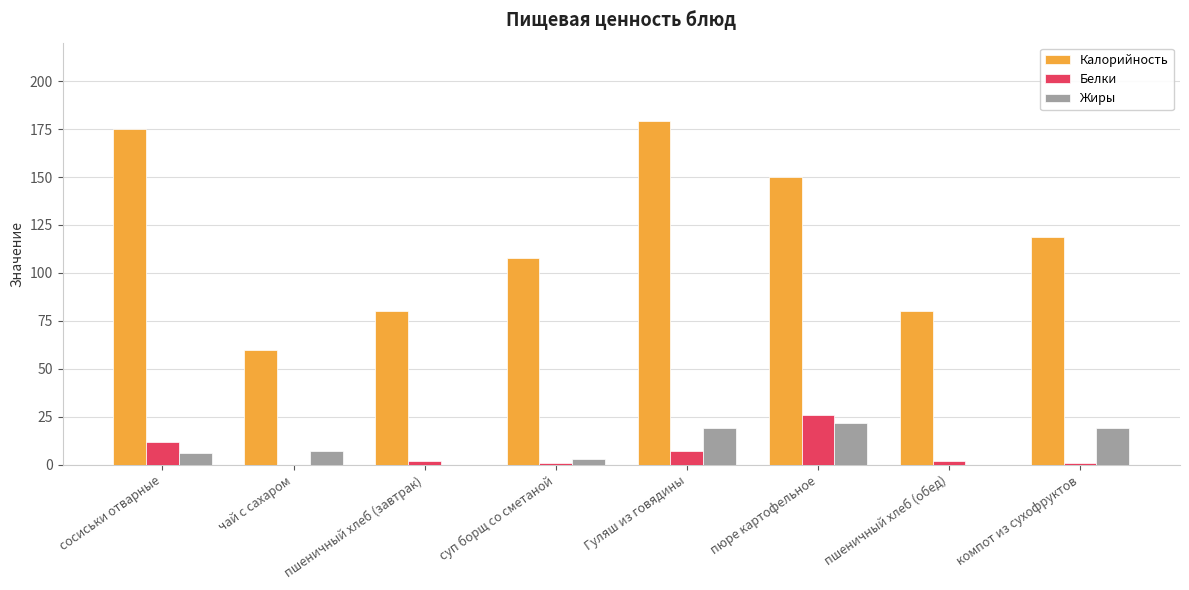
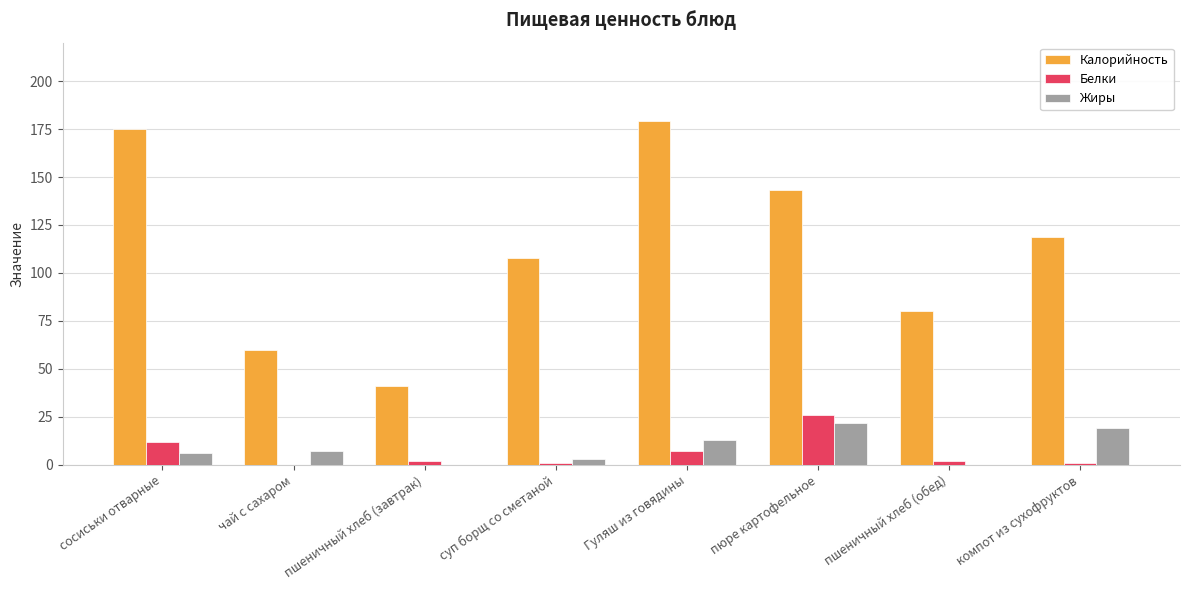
  {
    "Калорийность": {
      "сосиськи отварные": 175,
      "чай с сахаром": 60,
-     "пшеничный хлеб (завтрак)": 80,
+     "пшеничный хлеб (завтрак)": 41,
      "суп борщ со сметаной": 108,
      "Гуляш из говядины": 179,
-     "пюре картофельное": 150,
+     "пюре картофельное": 143,
      "пшеничный хлеб (обед)": 80,
      "компот из сухофруктов": 119
    },
    "Белки": {
      "сосиськи отварные": 12,
      "чай с сахаром": 0,
      "пшеничный хлеб (завтрак)": 2,
      "Гуляш из говядины": 7,
      "пюре картофельное": 26,
      "пшеничный хлеб (обед)": 2
    },
    "Жиры": {
      "сосиськи отварные": 6,
      "чай с сахаром": 7,
      "пшеничный хлеб (завтрак)": 0,
      "суп борщ со сметаной": 3,
-     "Гуляш из говядины": 19,
+     "Гуляш из говядины": 13,
      "пюре картофельное": 22,
      "пшеничный хлеб (обед)": 0,
      "компот из сухофруктов": 19
    }
  }
